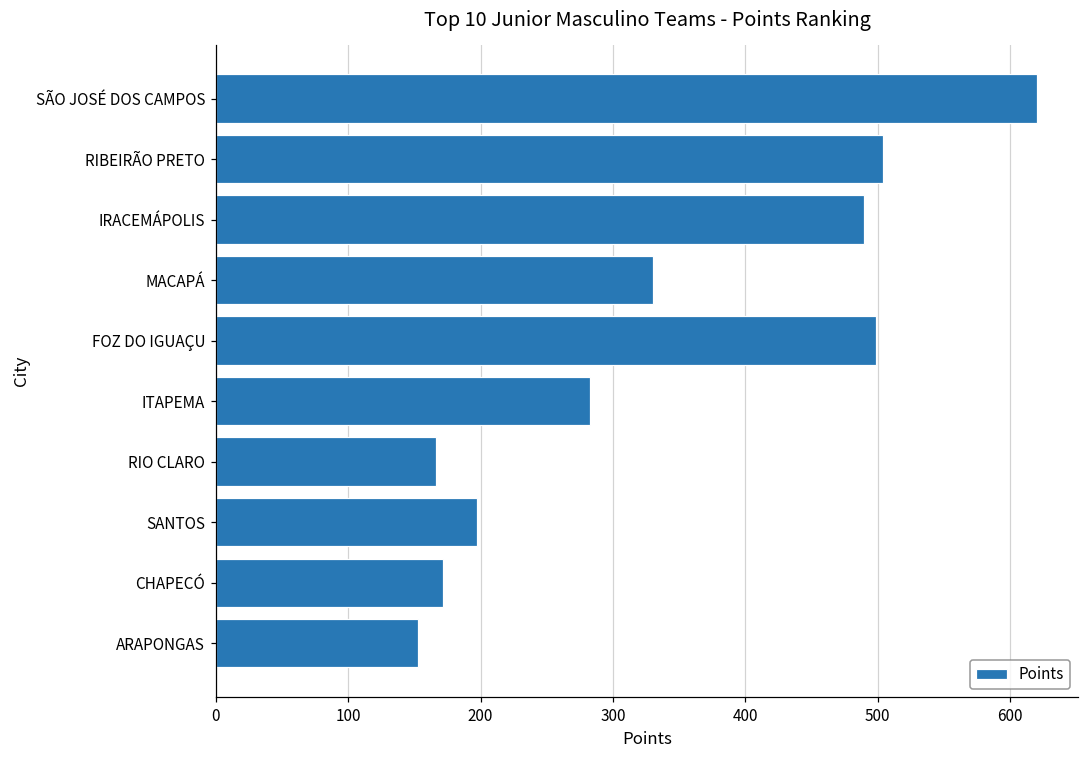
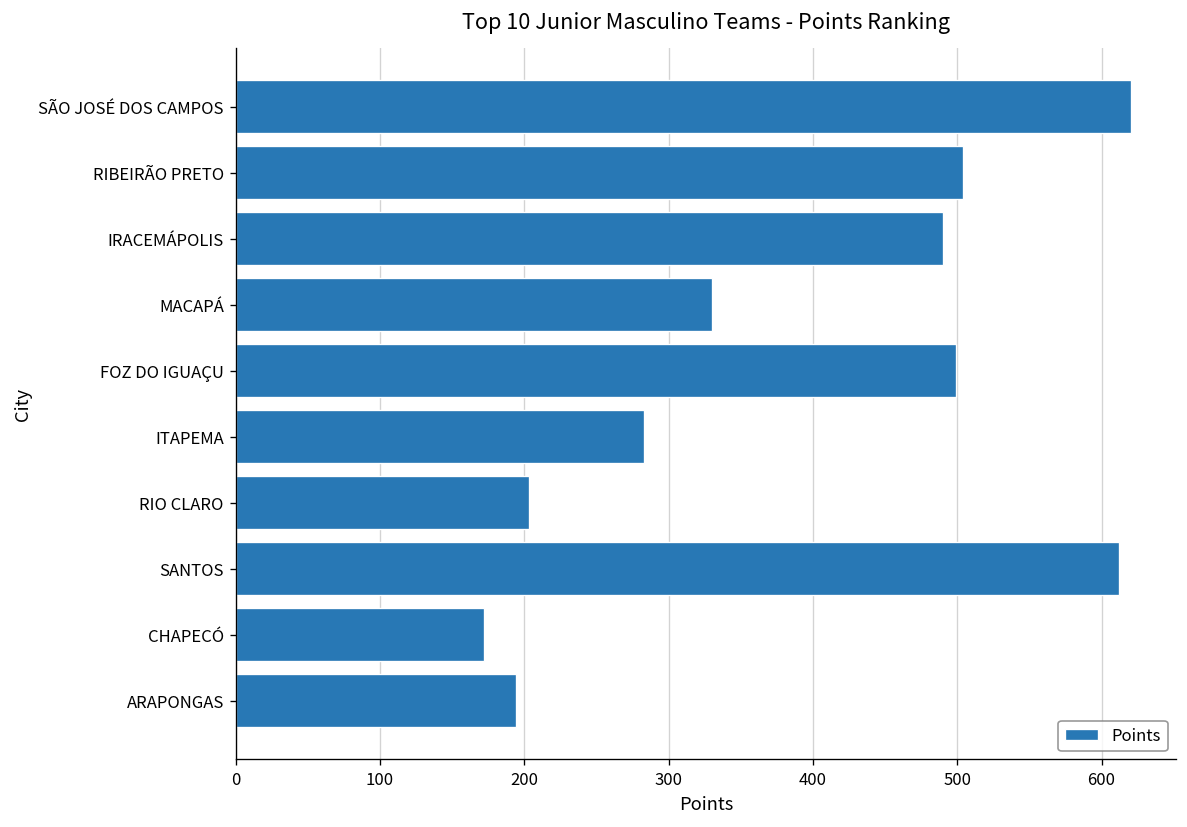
  {
    "SÃO JOSÉ DOS CAMPOS": 621,
    "RIBEIRÃO PRETO": 504,
    "IRACEMÁPOLIS": 490,
    "MACAPÁ": 330,
    "FOZ DO IGUAÇU": 499,
    "ITAPEMA": 283,
-   "RIO CLARO": 166,
-   "SANTOS": 197,
+   "RIO CLARO": 203,
+   "SANTOS": 612,
    "CHAPECÓ": 172,
-   "ARAPONGAS": 153
+   "ARAPONGAS": 194
  }
